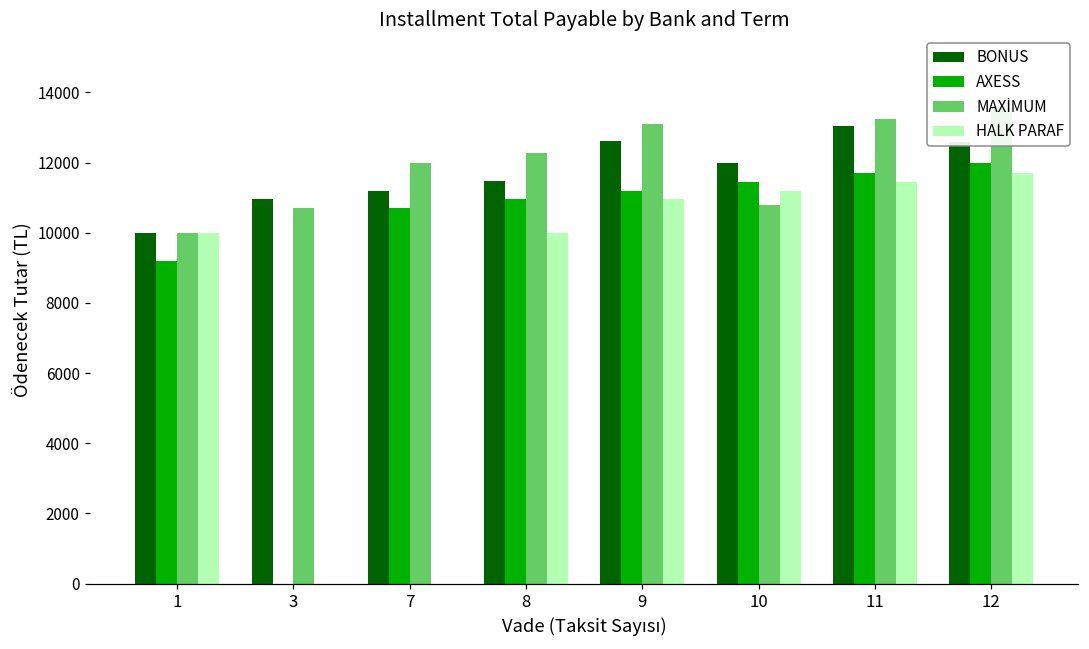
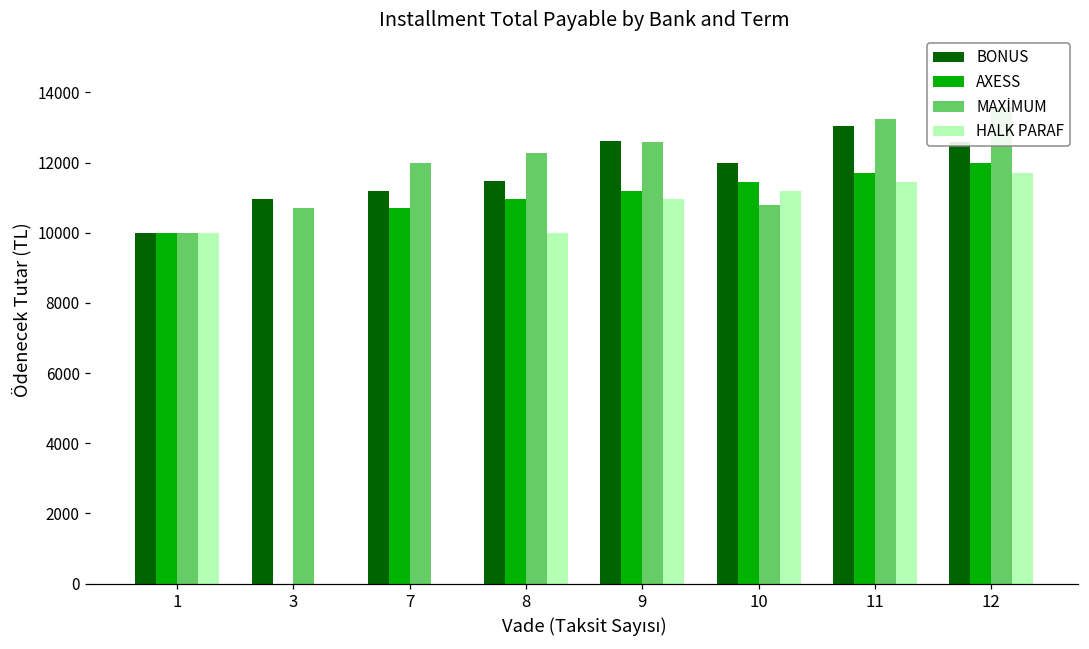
  {
    "BONUS": {
      "1": 10000,
      "3": 11000,
      "7": 11200,
      "8": 11500,
      "9": 12600,
      "10": 12000,
      "11": 13000,
      "12": 12600
    },
    "AXESS": {
-     "1": 9200,
+     "1": 10000,
      "3": 0,
      "7": 10700,
      "8": 11000,
      "9": 11200,
      "10": 11500,
      "11": 11700,
      "12": 12000
    },
    "MAXİMUM": {
      "1": 10000,
      "3": 10700,
      "7": 12000,
      "8": 12300,
-     "9": 13100,
+     "9": 12600,
      "10": 10800,
      "11": 13200
    },
    "HALK PARAF": {
      "1": 10000,
      "3": 0,
      "7": 0,
      "8": 10000,
      "9": 11000,
      "10": 11200,
      "11": 11500,
      "12": 11700
    }
  }
